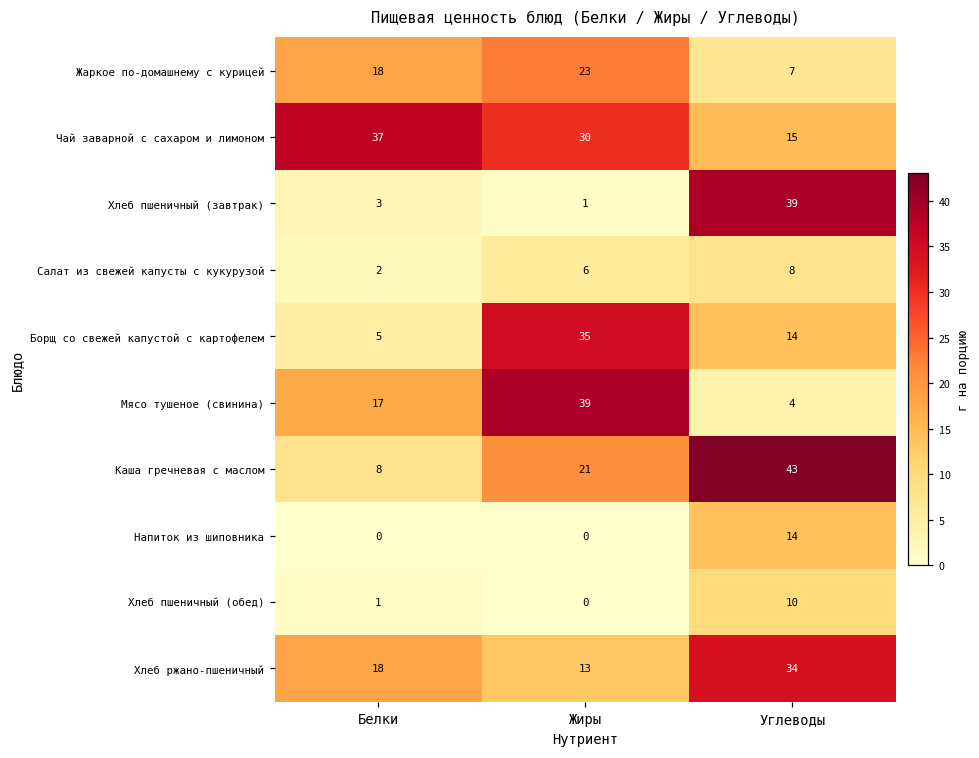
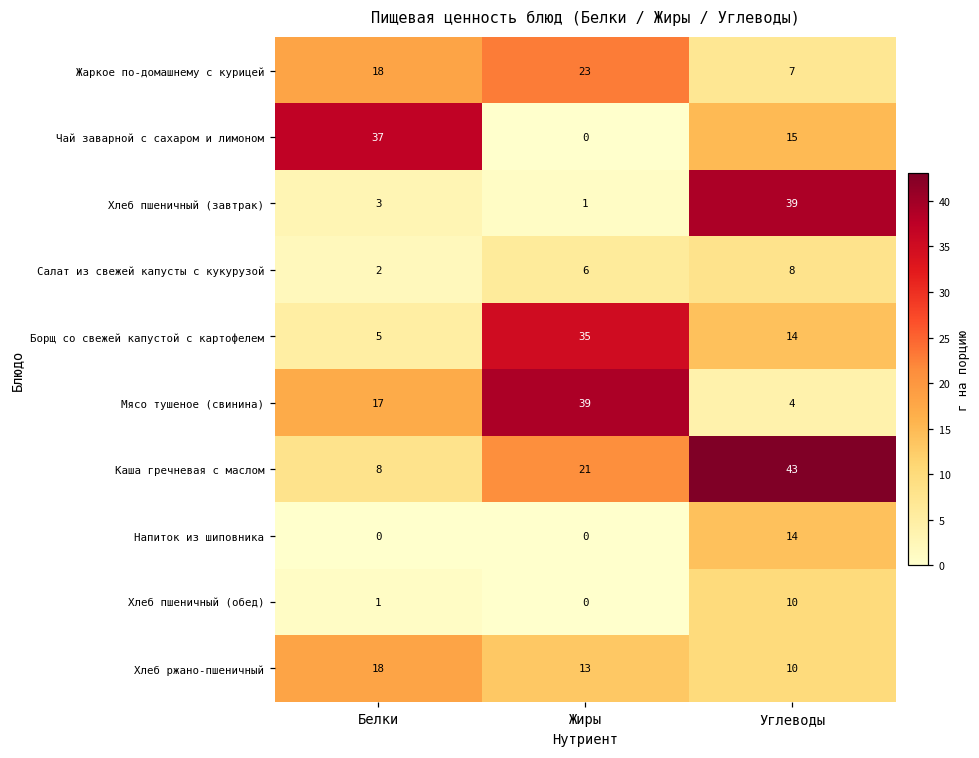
  {
    "Жаркое по-домашнему с курицей": {
      "Белки": 18,
      "Жиры": 23,
      "Углеводы": 7
    },
    "Чай заварной с сахаром и лимоном": {
      "Белки": 37,
-     "Жиры": 30,
+     "Жиры": 0,
      "Углеводы": 15
    },
    "Хлеб пшеничный (завтрак)": {
      "Белки": 3,
      "Жиры": 1,
      "Углеводы": 39
    },
    "Салат из свежей капусты с кукурузой": {
      "Белки": 2,
      "Жиры": 6,
      "Углеводы": 8
    },
    "Борщ со свежей капустой с картофелем": {
      "Белки": 5,
      "Жиры": 35,
      "Углеводы": 14
    },
    "Мясо тушеное (свинина)": {
      "Белки": 17,
      "Жиры": 39,
      "Углеводы": 4
    },
    "Каша гречневая с маслом": {
      "Белки": 8,
      "Жиры": 21,
      "Углеводы": 43
    },
    "Напиток из шиповника": {
      "Белки": 0,
      "Жиры": 0,
      "Углеводы": 14
    },
    "Хлеб пшеничный (обед)": {
      "Белки": 1,
      "Жиры": 0,
      "Углеводы": 10
    },
    "Хлеб ржано-пшеничный": {
      "Белки": 18,
      "Жиры": 13,
-     "Углеводы": 34
+     "Углеводы": 10
    }
  }
